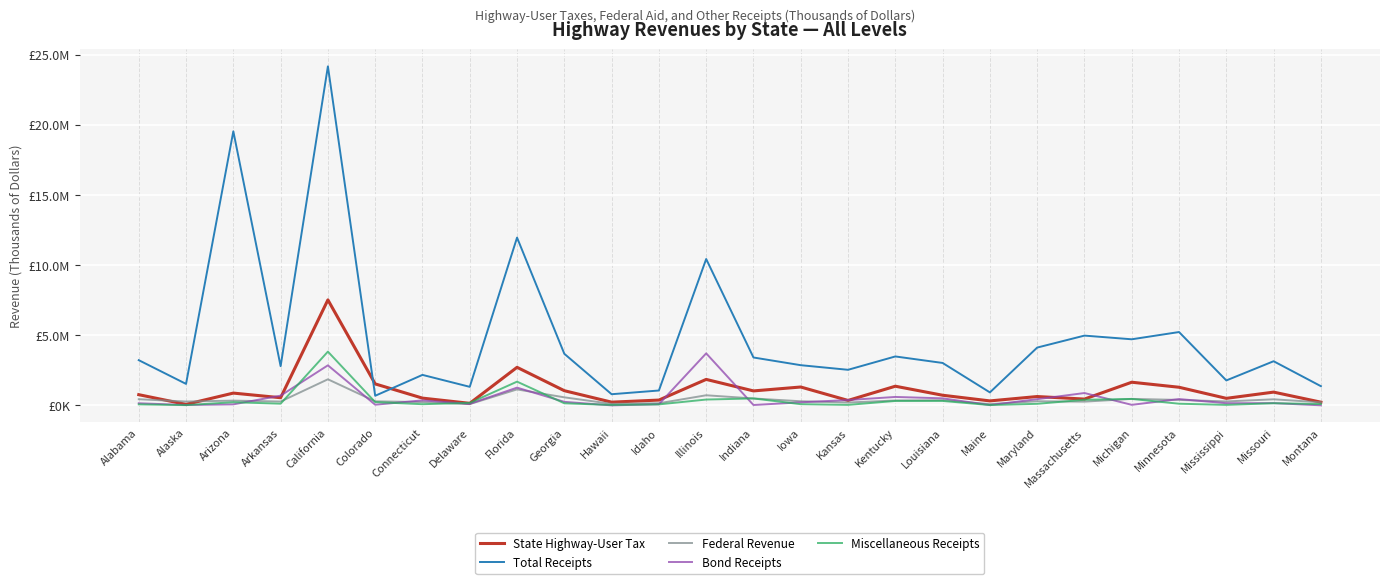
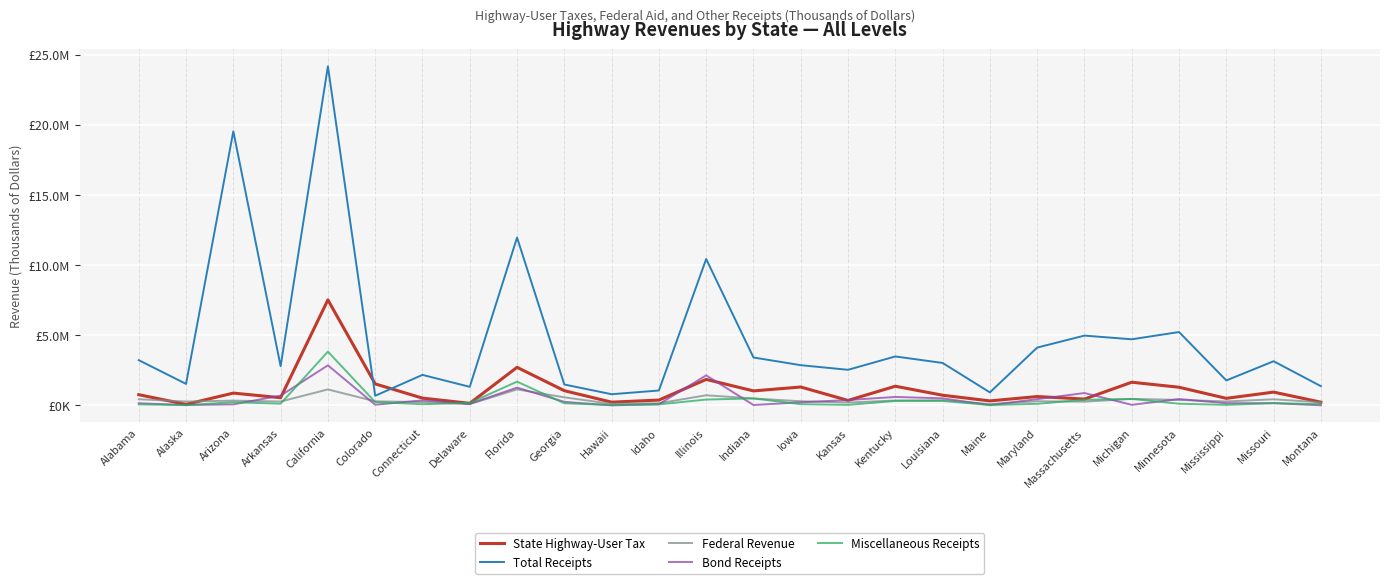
  {
    "State Highway-User Tax": {
      "Alabama": "£800000",
      "Arizona": "£900000",
      "California": "£7500000",
      "Colorado": "£1500000",
      "Florida": "£2700000",
      "Georgia": "£1000000",
      "Idaho": "£400000",
      "Illinois": "£1900000",
      "Indiana": "£1000000",
      "Iowa": "£1300000",
      "Kentucky": "£1400000",
      "Louisiana": "£700000",
      "Maine": "£300000",
      "Maryland": "£600000",
      "Michigan": "£1700000",
      "Minnesota": "£1300000",
      "Mississippi": "£500000",
      "Missouri": "£900000"
    },
    "Total Receipts": {
      "Alabama": "£3200000",
      "Alaska": "£1500000",
      "Arizona": "£19500000",
      "Arkansas": "£2800000",
      "California": "£24200000",
      "Colorado": "£700000",
      "Connecticut": "£2200000",
      "Delaware": "£1300000",
      "Florida": "£12000000",
-     "Georgia": "£3700000",
+     "Georgia": "£1500000",
      "Hawaii": "£800000",
      "Idaho": "£1100000",
      "Illinois": "£10400000",
      "Indiana": "£3400000",
      "Iowa": "£2900000",
      "Kansas": "£2500000",
      "Kentucky": "£3500000",
      "Louisiana": "£3000000",
      "Maine": "£900000",
      "Maryland": "£4100000",
      "Massachusetts": "£5000000",
      "Michigan": "£4700000",
      "Minnesota": "£5200000",
      "Mississippi": "£1800000",
      "Missouri": "£3100000",
      "Montana": "£1400000"
    },
    "Federal Revenue": {
      "Alabama": "£400000",
      "Alaska": "£300000",
-     "California": "£1900000",
+     "California": "£1100000",
      "Georgia": "£600000",
      "Illinois": "£700000",
      "Missouri": "£400000"
    },
    "Bond Receipts": {
      "California": "£2900000",
      "Colorado": "£0",
-     "Illinois": "£3700000",
+     "Illinois": "£2100000",
      "Indiana": "£0",
      "Kentucky": "£600000",
      "Massachusetts": "£900000",
      "Michigan": "£0"
    },
    "Miscellaneous Receipts": {
      "California": "£3800000",
      "Florida": "£1700000",
      "Illinois": "£400000",
      "Maryland": "£100000",
      "Minnesota": "£100000"
    }
  }
